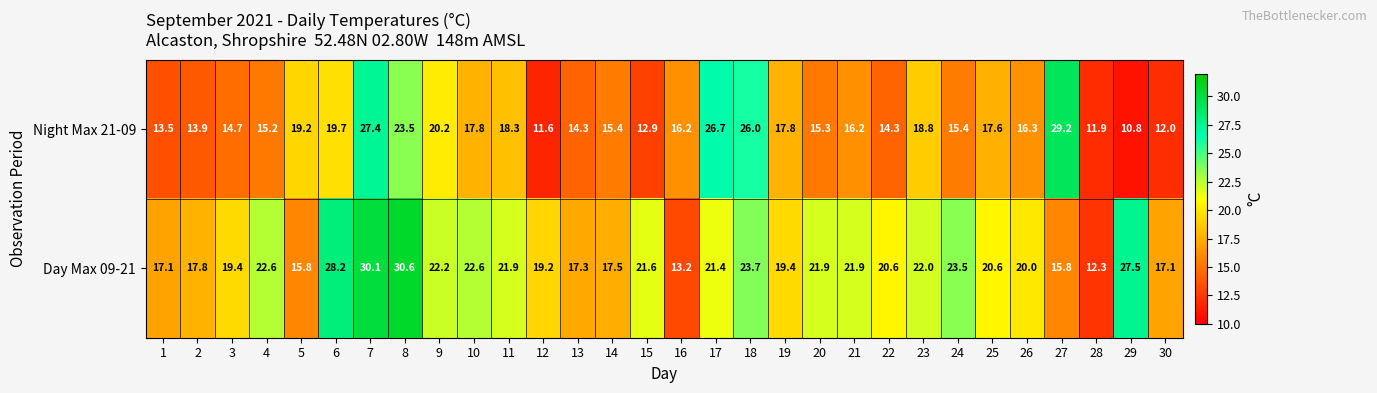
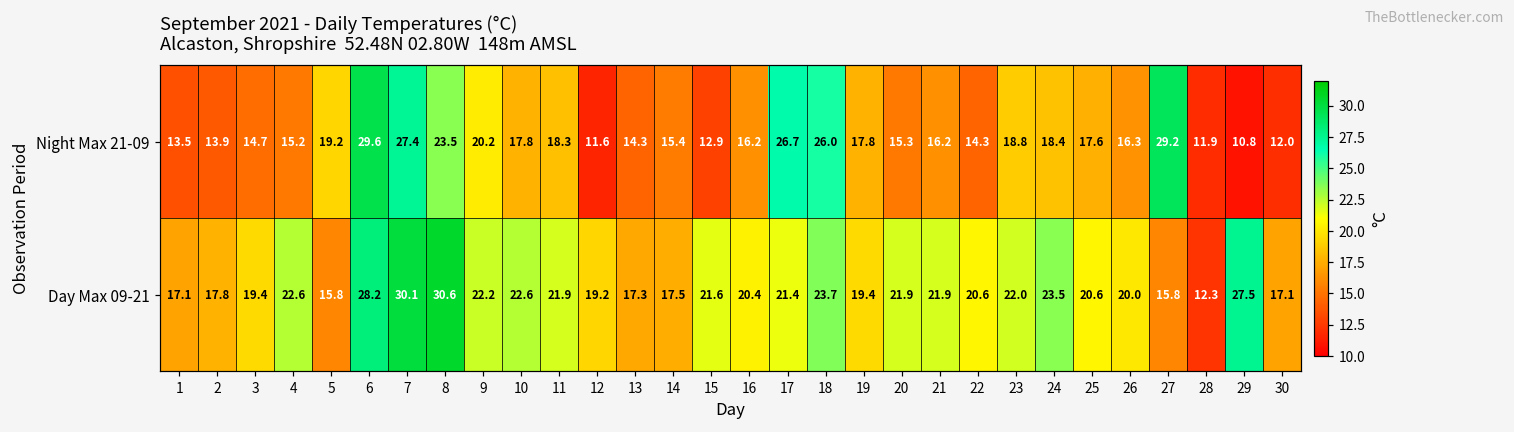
  {
    "Night Max 21-09": {
      "1": 13.5,
      "2": 13.9,
      "3": 14.7,
      "4": 15.2,
      "5": 19.2,
-     "6": 19.7,
+     "6": 29.6,
      "7": 27.4,
      "8": 23.5,
      "9": 20.2,
      "10": 17.8,
      "11": 18.3,
      "12": 11.6,
      "13": 14.3,
      "14": 15.4,
      "15": 12.9,
      "16": 16.2,
      "17": 26.7,
      "18": 26.0,
      "19": 17.8,
      "20": 15.3,
      "21": 16.2,
      "22": 14.3,
      "23": 18.8,
-     "24": 15.4,
+     "24": 18.4,
      "25": 17.6,
      "26": 16.3,
      "27": 29.2,
      "28": 11.9,
      "29": 10.8,
      "30": 12.0
    },
    "Day Max 09-21": {
      "1": 17.1,
      "2": 17.8,
      "3": 19.4,
      "4": 22.6,
      "5": 15.8,
      "6": 28.2,
      "7": 30.1,
      "8": 30.6,
      "9": 22.2,
      "10": 22.6,
      "11": 21.9,
      "12": 19.2,
      "13": 17.3,
      "14": 17.5,
      "15": 21.6,
-     "16": 13.2,
+     "16": 20.4,
      "17": 21.4,
      "18": 23.7,
      "19": 19.4,
      "20": 21.9,
      "21": 21.9,
      "22": 20.6,
      "23": 22.0,
      "24": 23.5,
      "25": 20.6,
      "26": 20.0,
      "27": 15.8,
      "28": 12.3,
      "29": 27.5,
      "30": 17.1
    }
  }
